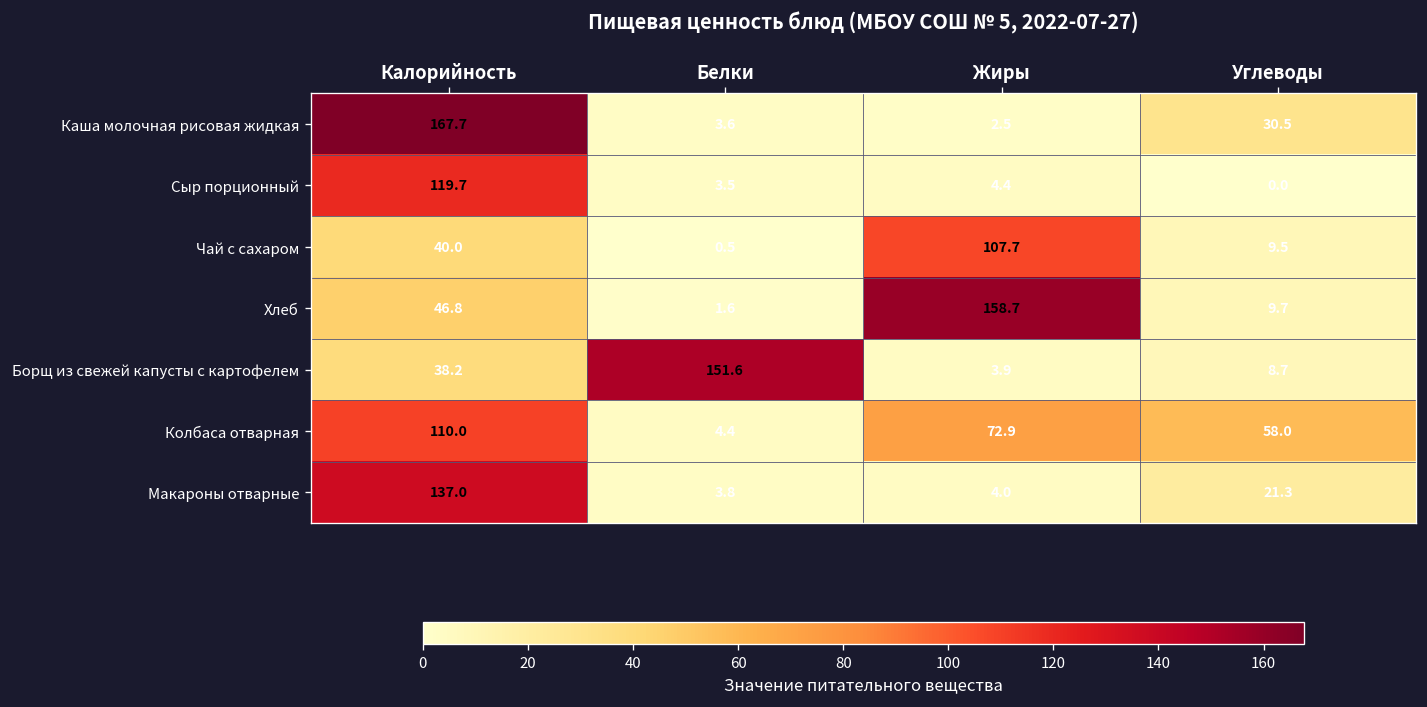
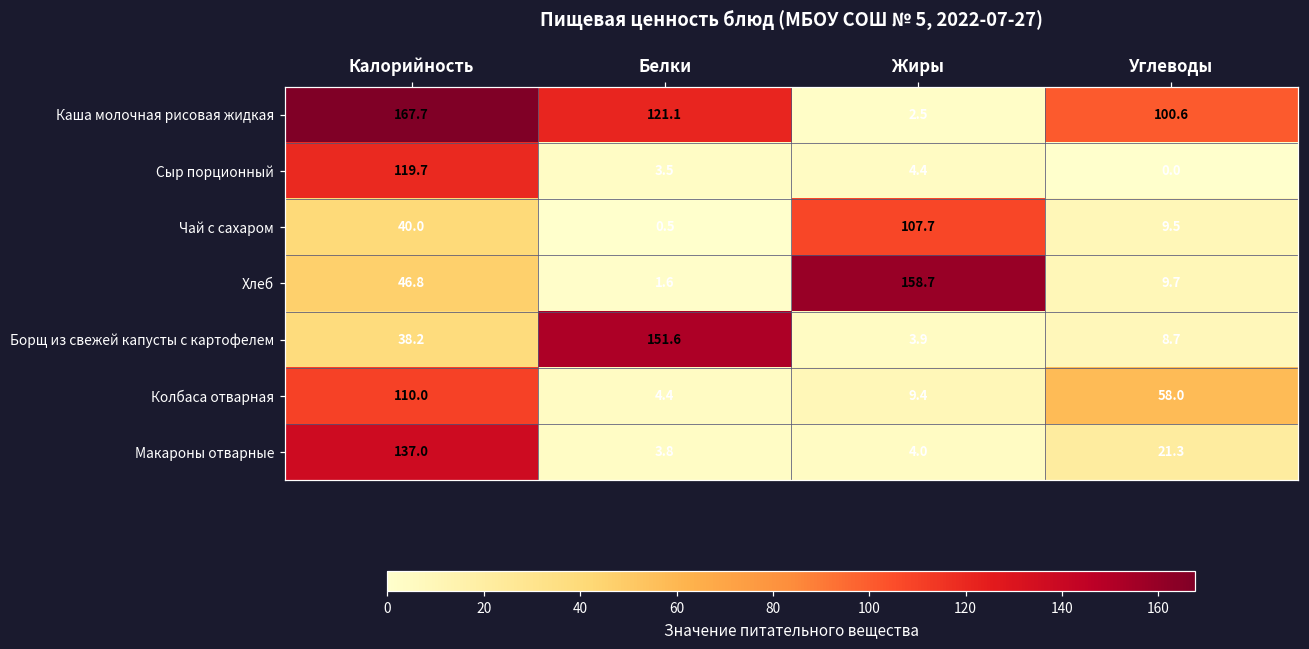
  {
    "Каша молочная рисовая жидкая": {
      "Калорийность": 167.7,
-     "Белки": 3.6,
+     "Белки": 121.1,
      "Жиры": 2.5,
-     "Углеводы": 30.5
+     "Углеводы": 100.6
    },
    "Сыр порционный": {
      "Калорийность": 119.7,
      "Белки": 3.5,
      "Жиры": 4.4,
      "Углеводы": 0.0
    },
    "Чай с сахаром": {
      "Калорийность": 40.0,
      "Белки": 0.5,
      "Жиры": 107.7,
      "Углеводы": 9.5
    },
    "Хлеб": {
      "Калорийность": 46.8,
      "Белки": 1.6,
      "Жиры": 158.7,
      "Углеводы": 9.7
    },
    "Борщ из свежей капусты с картофелем": {
      "Калорийность": 38.2,
      "Белки": 151.6,
      "Жиры": 3.9,
      "Углеводы": 8.7
    },
    "Колбаса отварная": {
      "Калорийность": 110.0,
      "Белки": 4.4,
-     "Жиры": 72.9,
+     "Жиры": 9.4,
      "Углеводы": 58.0
    },
    "Макароны отварные": {
      "Калорийность": 137.0,
      "Белки": 3.8,
      "Жиры": 4.0,
      "Углеводы": 21.3
    }
  }
